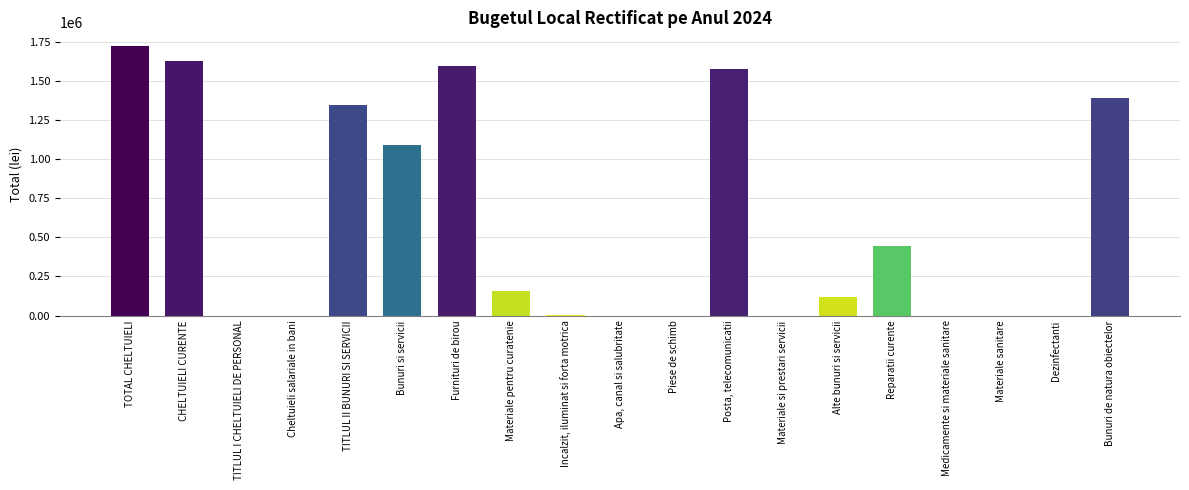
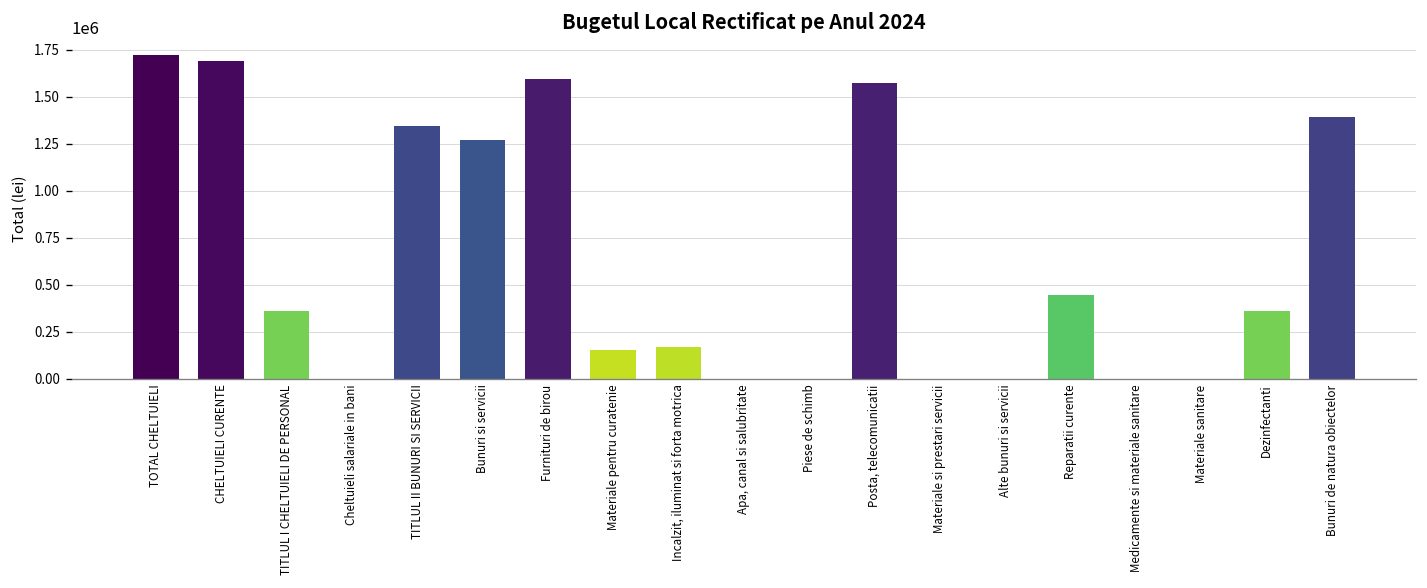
  {
    "TOTAL CHELTUIELI": 1720000,
-   "CHELTUIELI CURENTE": 1630000,
-   "TITLUL I CHELTUIELI DE PERSONAL": 0,
+   "CHELTUIELI CURENTE": 1690000,
+   "TITLUL I CHELTUIELI DE PERSONAL": 360000,
    "TITLUL II BUNURI SI SERVICII": 1340000,
-   "Bunuri si servicii": 1090000,
+   "Bunuri si servicii": 1270000,
    "Furnituri de birou": 1600000,
    "Materiale pentru curatenie": 150000,
-   "Incalzit, iluminat si forta motrica": 0,
+   "Incalzit, iluminat si forta motrica": 170000,
    "Posta, telecomunicatii": 1570000,
-   "Alte bunuri si servicii": 120000,
+   "Alte bunuri si servicii": 0,
    "Reparatii curente": 440000,
-   "Dezinfectanti": 0,
+   "Dezinfectanti": 360000,
    "Bunuri de natura obiectelor": 1390000
  }
